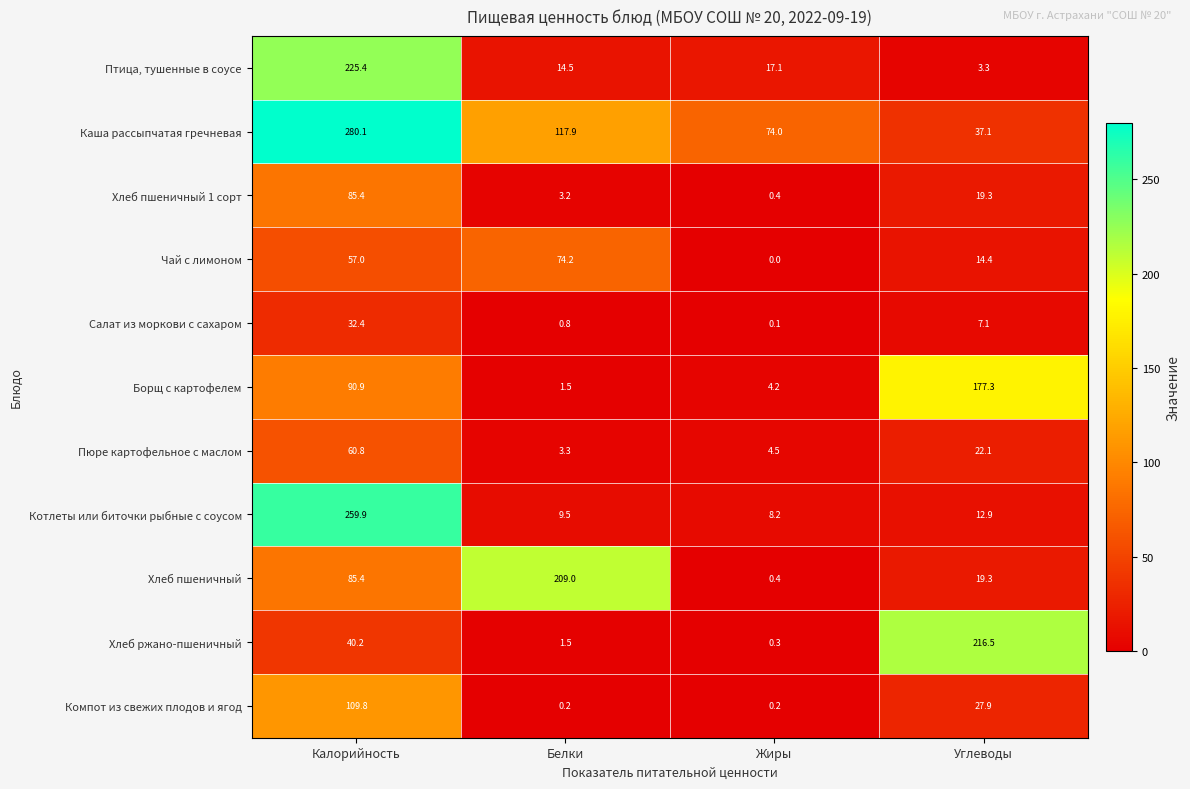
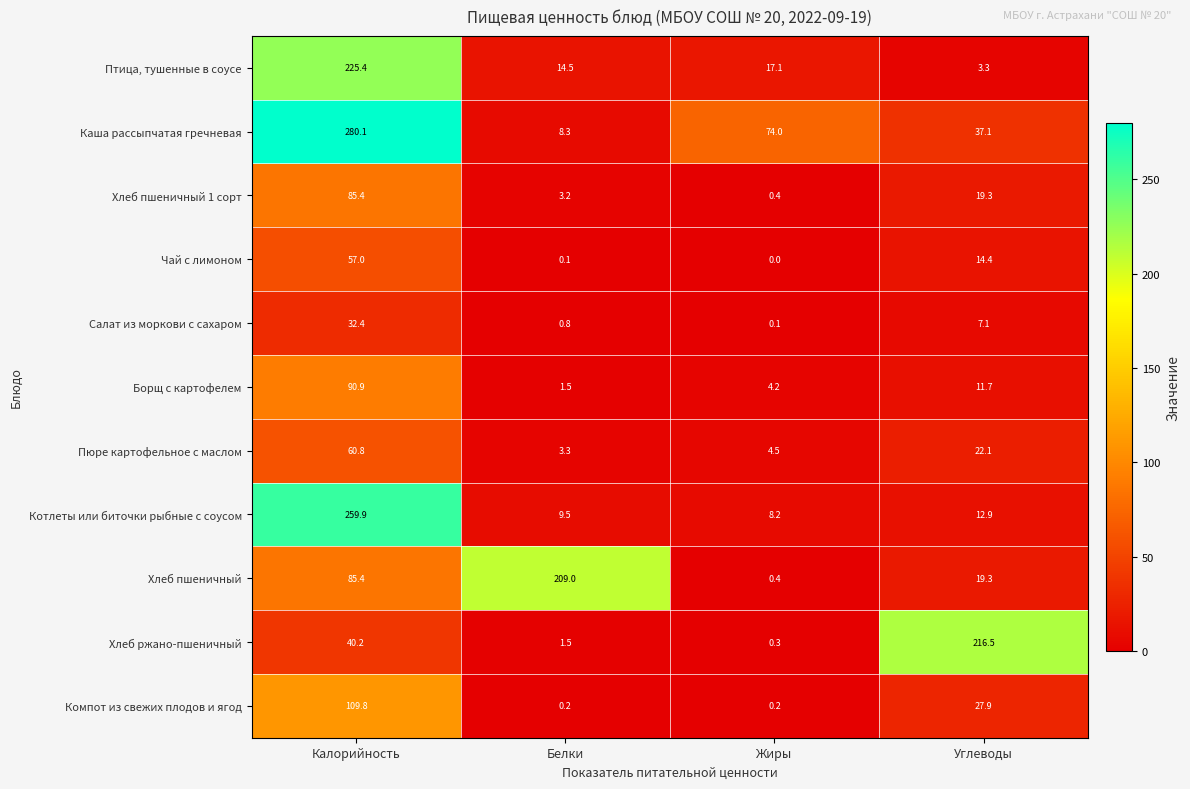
  {
    "Птица, тушенные в соусе": {
      "Калорийность": 225.4,
      "Белки": 14.5,
      "Жиры": 17.1,
      "Углеводы": 3.3
    },
    "Каша рассыпчатая гречневая": {
      "Калорийность": 280.1,
-     "Белки": 117.9,
+     "Белки": 8.3,
      "Жиры": 74.0,
      "Углеводы": 37.1
    },
    "Хлеб пшеничный 1 сорт": {
      "Калорийность": 85.4,
      "Белки": 3.2,
      "Жиры": 0.4,
      "Углеводы": 19.3
    },
    "Чай с лимоном": {
      "Калорийность": 57.0,
-     "Белки": 74.2,
+     "Белки": 0.1,
      "Жиры": 0.0,
      "Углеводы": 14.4
    },
    "Салат из моркови с сахаром": {
      "Калорийность": 32.4,
      "Белки": 0.8,
      "Жиры": 0.1,
      "Углеводы": 7.1
    },
    "Борщ с картофелем": {
      "Калорийность": 90.9,
      "Белки": 1.5,
      "Жиры": 4.2,
-     "Углеводы": 177.3
+     "Углеводы": 11.7
    },
    "Пюре картофельное с маслом": {
      "Калорийность": 60.8,
      "Белки": 3.3,
      "Жиры": 4.5,
      "Углеводы": 22.1
    },
    "Котлеты или биточки рыбные с соусом": {
      "Калорийность": 259.9,
      "Белки": 9.5,
      "Жиры": 8.2,
      "Углеводы": 12.9
    },
    "Хлеб пшеничный": {
      "Калорийность": 85.4,
      "Белки": 209.0,
      "Жиры": 0.4,
      "Углеводы": 19.3
    },
    "Хлеб ржано-пшеничный": {
      "Калорийность": 40.2,
      "Белки": 1.5,
      "Жиры": 0.3,
      "Углеводы": 216.5
    },
    "Компот из свежих плодов и ягод": {
      "Калорийность": 109.8,
      "Белки": 0.2,
      "Жиры": 0.2,
      "Углеводы": 27.9
    }
  }
